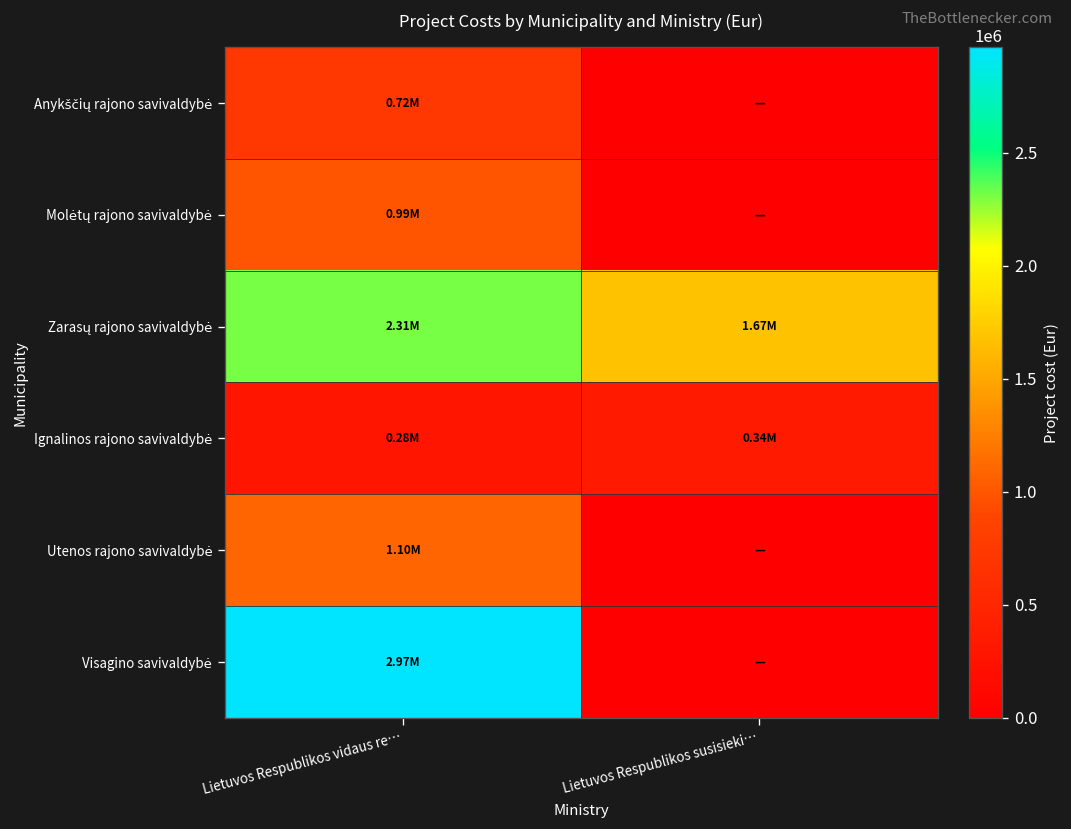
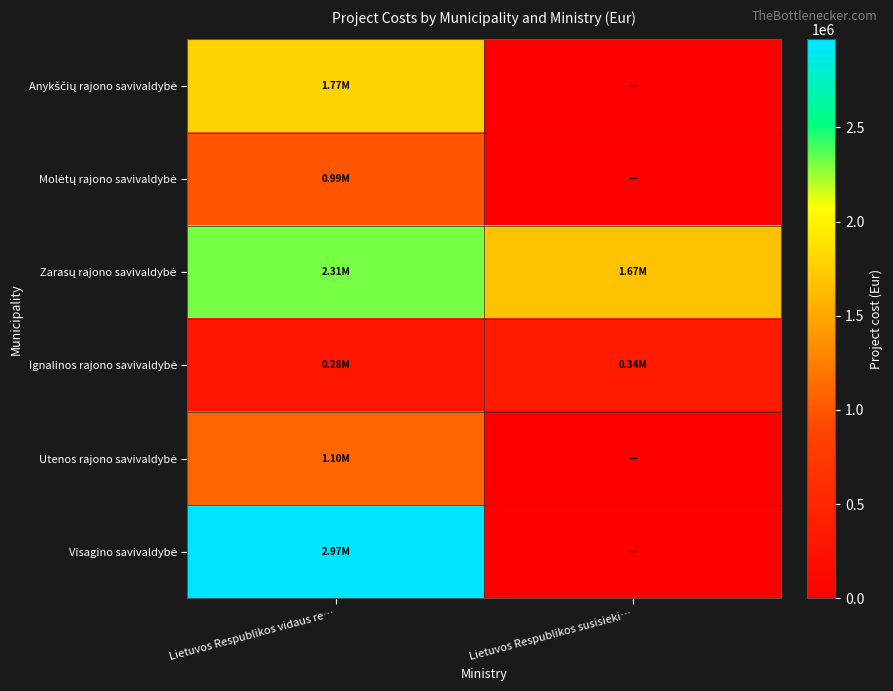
  {
    "Anykščių rajono savivaldybė": {
-     "Lietuvos Respublikos vidaus re…": "0.72M"
+     "Lietuvos Respublikos vidaus re…": "1.77M"
    },
    "Molėtų rajono savivaldybė": {
      "Lietuvos Respublikos vidaus re…": "0.99M"
    },
    "Zarasų rajono savivaldybė": {
      "Lietuvos Respublikos vidaus re…": "2.31M",
      "Lietuvos Respublikos susisieki…": "1.67M"
    },
    "Ignalinos rajono savivaldybė": {
      "Lietuvos Respublikos vidaus re…": "0.28M",
      "Lietuvos Respublikos susisieki…": "0.34M"
    },
    "Utenos rajono savivaldybė": {
      "Lietuvos Respublikos vidaus re…": "1.10M"
    },
    "Visagino savivaldybė": {
      "Lietuvos Respublikos vidaus re…": "2.97M"
    }
  }
